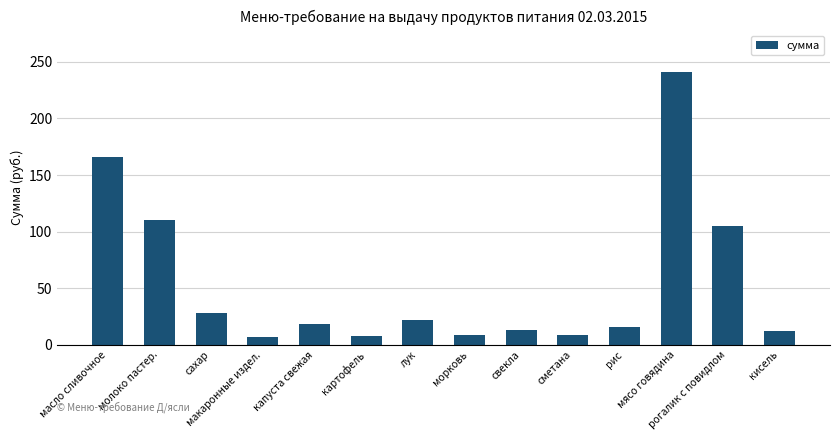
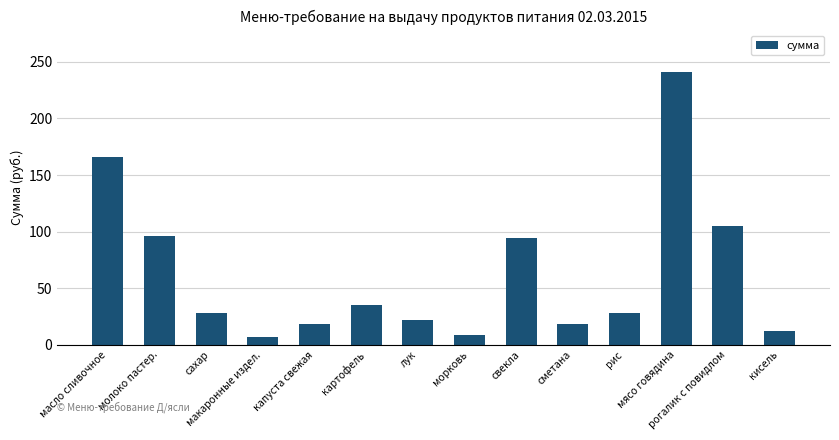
  {
    "масло сливочное": 166,
-   "молоко пастер.": 111,
+   "молоко пастер.": 96,
    "сахар": 28,
    "макаронные издел.": 7,
    "капуста свежая": 18,
-   "картофель": 8,
+   "картофель": 35,
    "лук": 22,
    "морковь": 8,
-   "свекла": 13,
-   "сметана": 9,
-   "рис": 16,
+   "свекла": 94,
+   "сметана": 18,
+   "рис": 28,
    "мясо говядина": 242,
    "рогалик с повидлом": 105,
    "кисель": 12
  }
